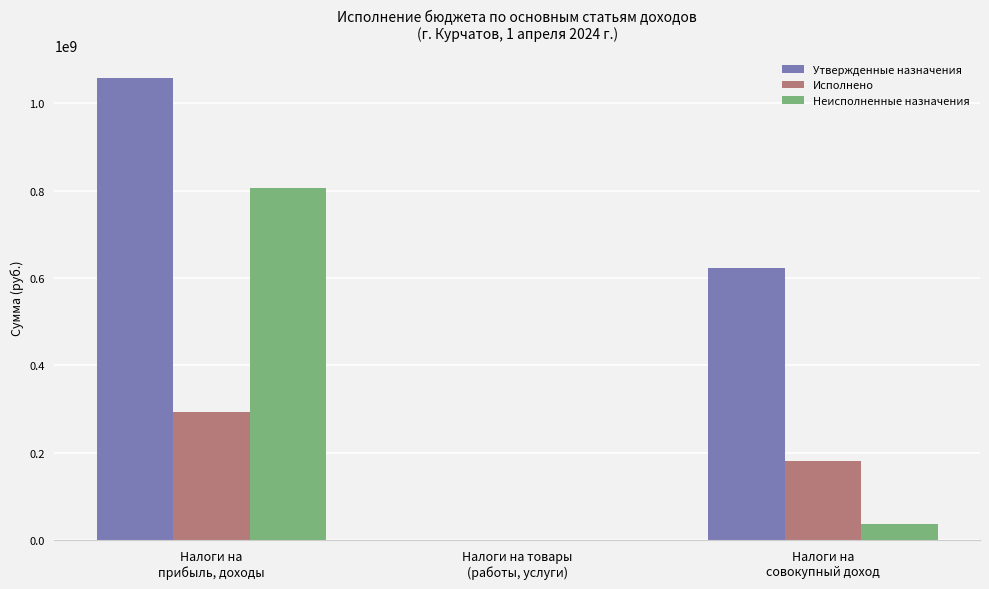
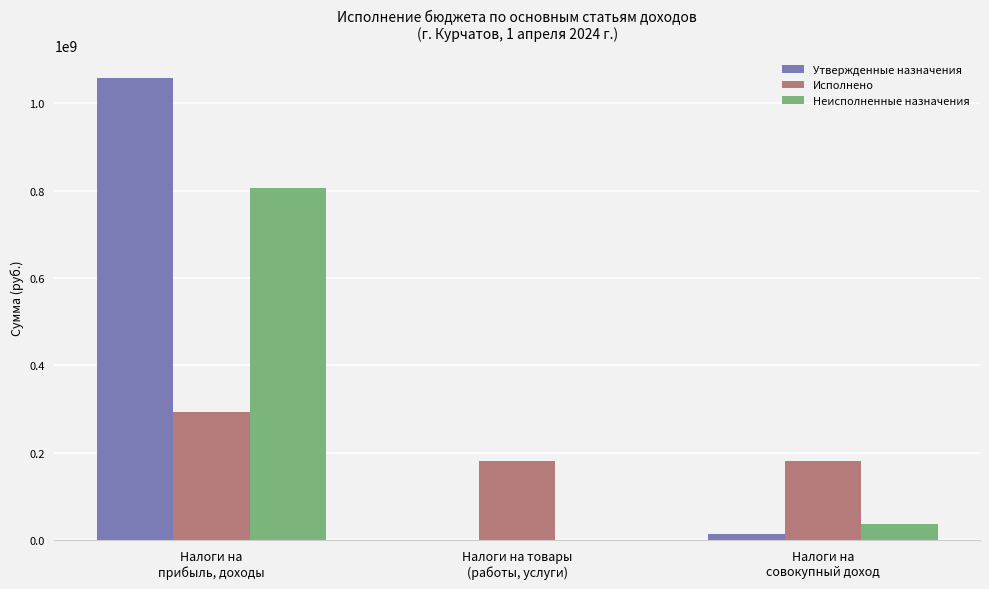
  {
    "Утвержденные назначения": {
      "Налоги на прибыль, доходы": 1060000000,
-     "Налоги на совокупный доход": 620000000
+     "Налоги на совокупный доход": 20000000
    },
    "Исполнено": {
      "Налоги на прибыль, доходы": 290000000,
-     "Налоги на товары (работы, услуги)": 0,
+     "Налоги на товары (работы, услуги)": 180000000,
      "Налоги на совокупный доход": 180000000
    },
    "Неисполненные назначения": {
      "Налоги на прибыль, доходы": 810000000,
      "Налоги на совокупный доход": 40000000
    }
  }
